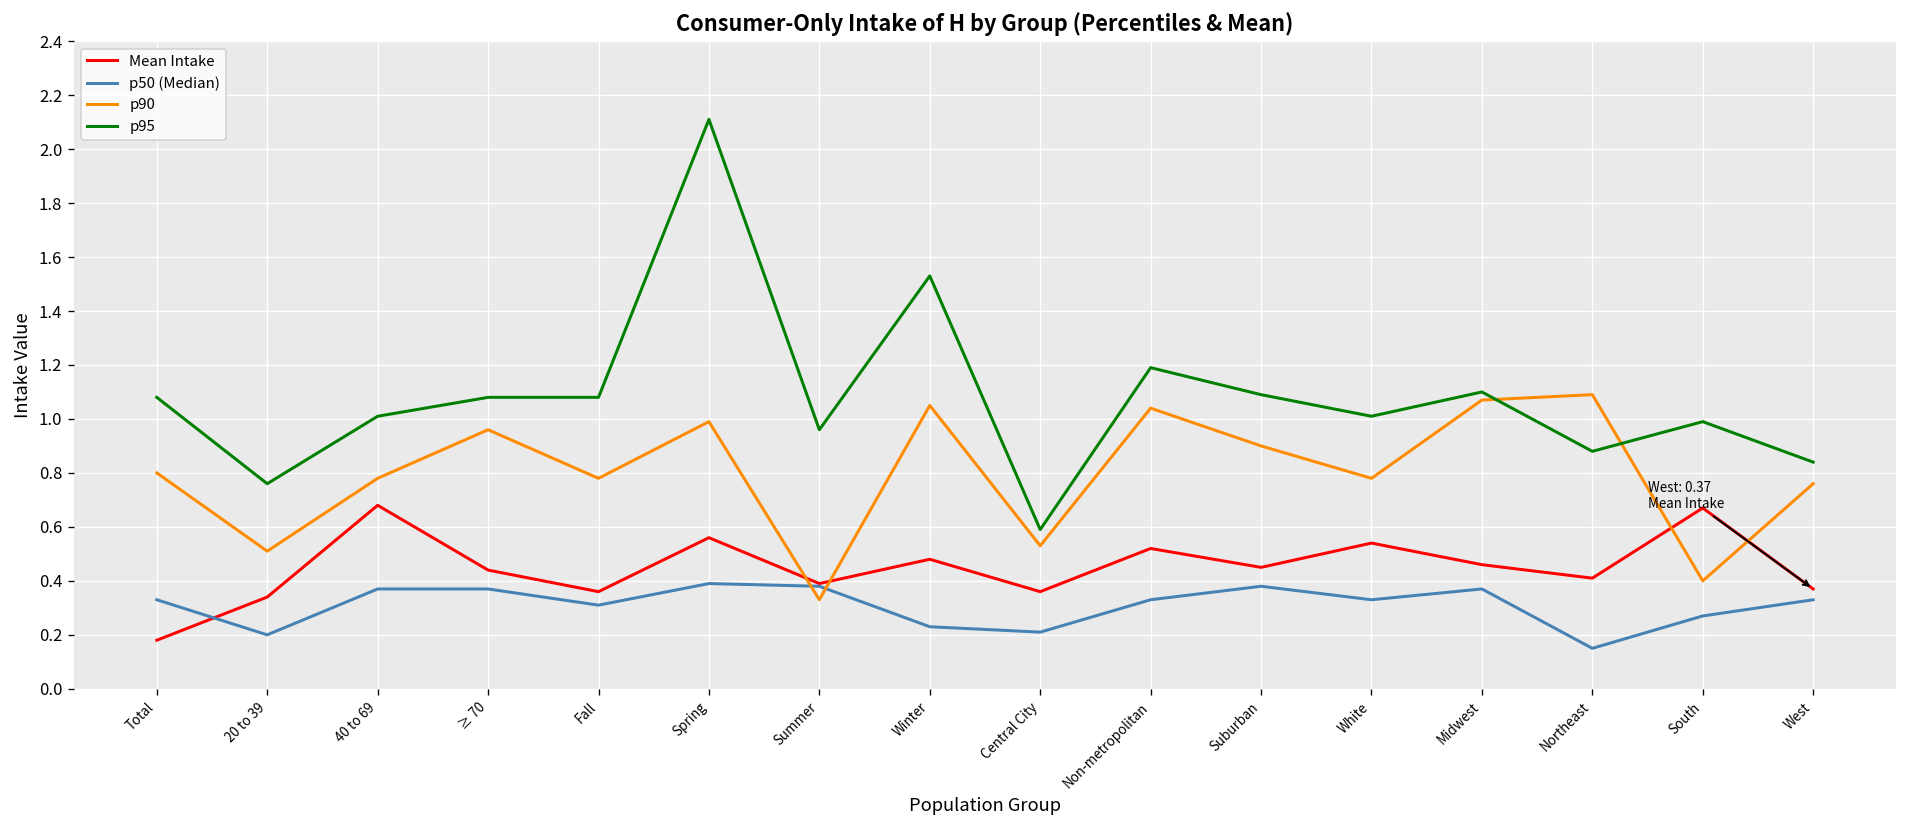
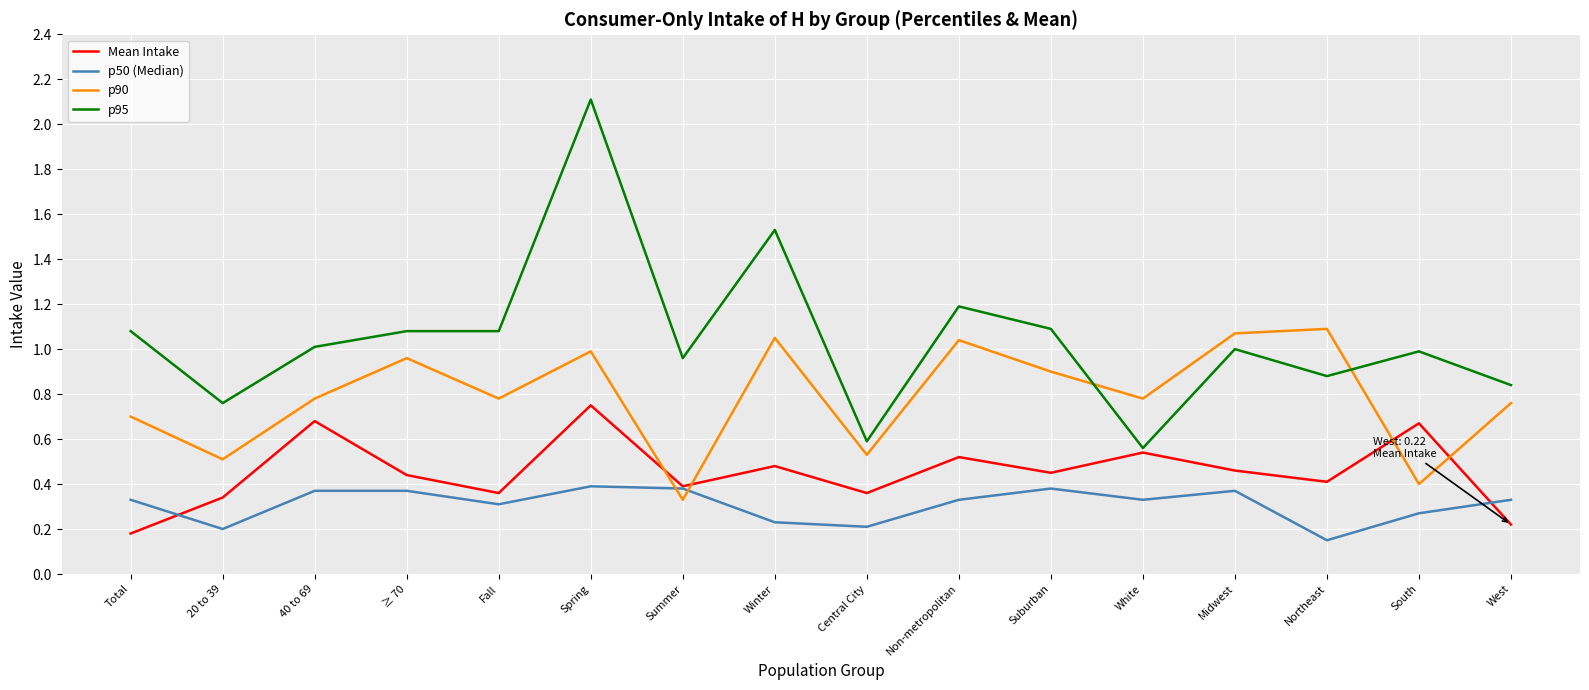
  {
    "Mean Intake": {
-     "Spring": 0.56,
-     "West": 0.37
+     "Spring": 0.75,
+     "West": 0.22
    },
    "p50 (Median)": {
      "Total": 0.33,
      "20 to 39": 0.20,
      "40 to 69": 0.37,
      "≥ 70": 0.37,
      "Fall": 0.31,
      "Spring": 0.39,
      "Winter": 0.23,
      "Central City": 0.21,
      "Non-metropolitan": 0.33,
      "Suburban": 0.38,
      "White": 0.33,
      "Midwest": 0.37,
      "Northeast": 0.15,
      "South": 0.27,
      "West": 0.33
    },
    "p90": {
-     "Total": 0.8,
+     "Total": 0.7,
      "20 to 39": 0.5,
      "40 to 69": 0.78,
      "≥ 70": 0.96,
      "Fall": 0.78,
      "Spring": 1.0,
      "Summer": 0.33,
      "Winter": 1.05,
      "Central City": 0.53,
      "Non-metropolitan": 1.04,
      "Suburban": 0.9,
      "White": 0.78,
      "Midwest": 1.07,
      "Northeast": 1.1,
      "West": 0.76
    },
    "p95": {
      "Total": 1.08,
      "20 to 39": 0.76,
      "40 to 69": 1.01,
      "≥ 70": 1.08,
      "Fall": 1.08,
      "Spring": 2.11,
      "Summer": 0.96,
      "Winter": 1.53,
      "Central City": 0.59,
      "Non-metropolitan": 1.19,
      "Suburban": 1.09,
-     "White": 1.01,
-     "Midwest": 1.1,
+     "White": 0.56,
+     "Midwest": 1.0,
      "Northeast": 0.88,
      "South": 0.99,
      "West": 0.84
    }
  }
